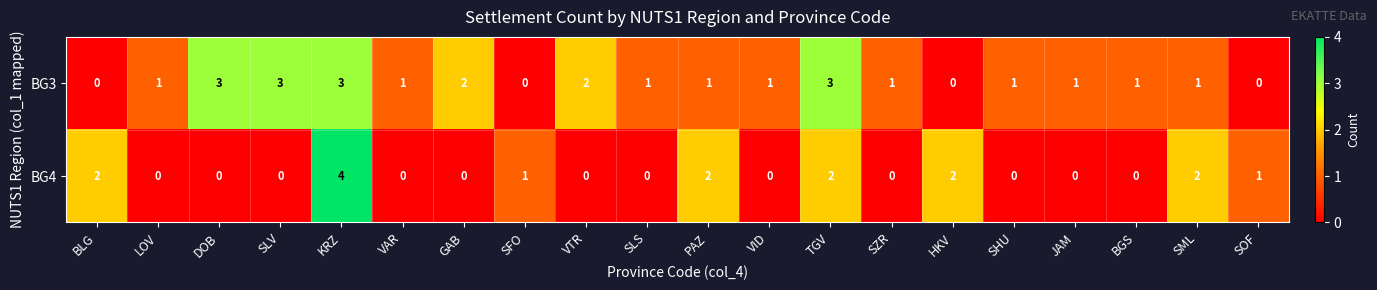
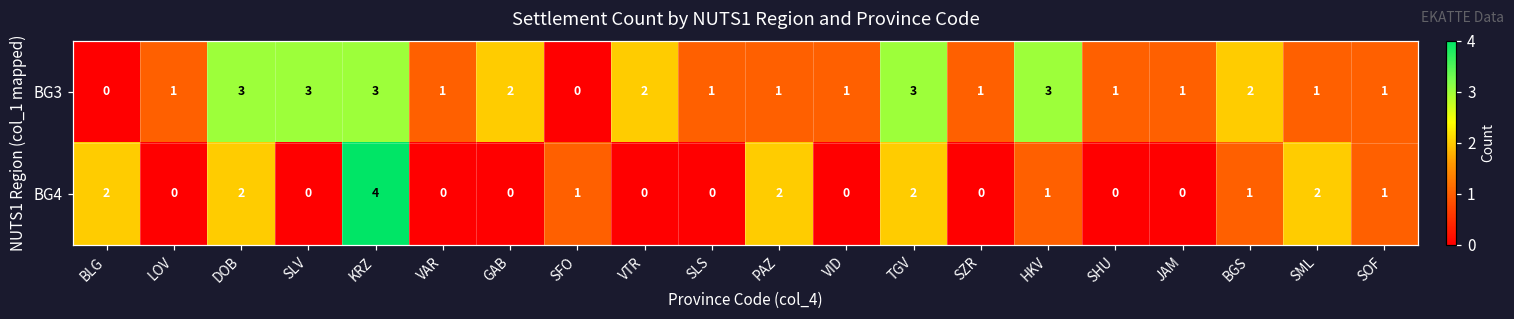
  {
    "BG3": {
      "BLG": 0,
      "LOV": 1,
      "DOB": 3,
      "SLV": 3,
      "KRZ": 3,
      "VAR": 1,
      "GAB": 2,
      "SFO": 0,
      "VTR": 2,
      "SLS": 1,
      "PAZ": 1,
      "VID": 1,
      "TGV": 3,
      "SZR": 1,
-     "HKV": 0,
+     "HKV": 3,
      "SHU": 1,
      "JAM": 1,
-     "BGS": 1,
+     "BGS": 2,
      "SML": 1,
-     "SOF": 0
+     "SOF": 1
    },
    "BG4": {
      "BLG": 2,
      "LOV": 0,
-     "DOB": 0,
+     "DOB": 2,
      "SLV": 0,
      "KRZ": 4,
      "VAR": 0,
      "GAB": 0,
      "SFO": 1,
      "VTR": 0,
      "SLS": 0,
      "PAZ": 2,
      "VID": 0,
      "TGV": 2,
      "SZR": 0,
-     "HKV": 2,
+     "HKV": 1,
      "SHU": 0,
      "JAM": 0,
-     "BGS": 0,
+     "BGS": 1,
      "SML": 2,
      "SOF": 1
    }
  }
